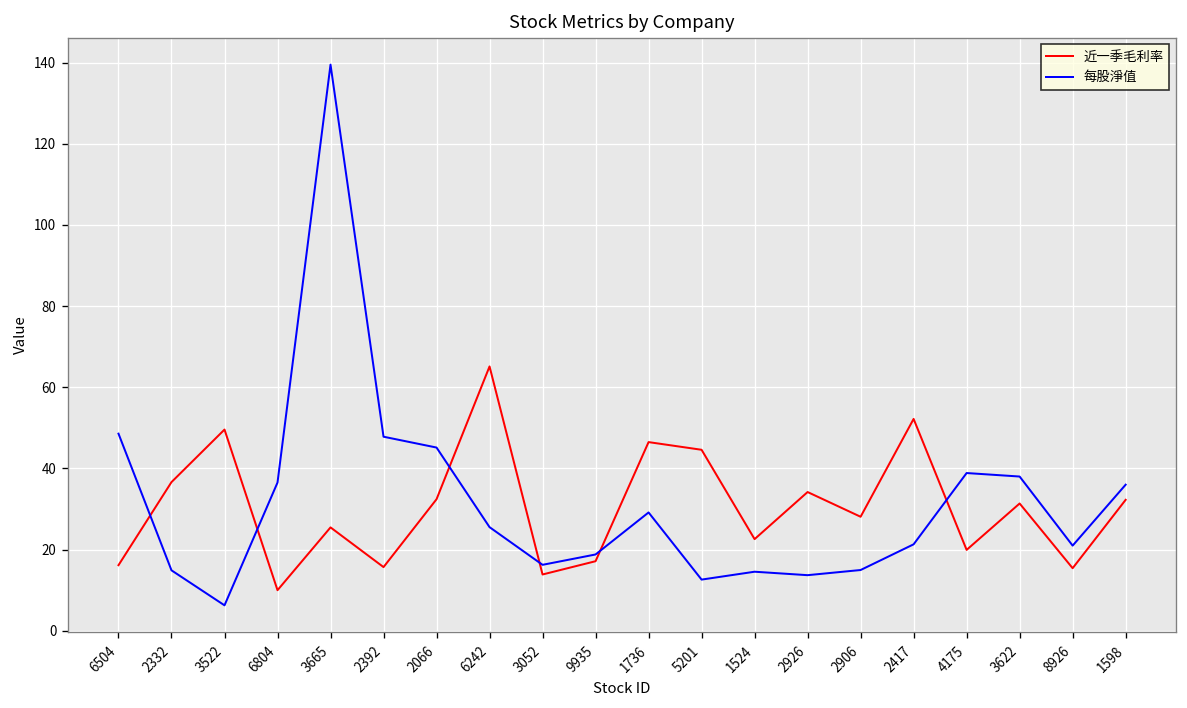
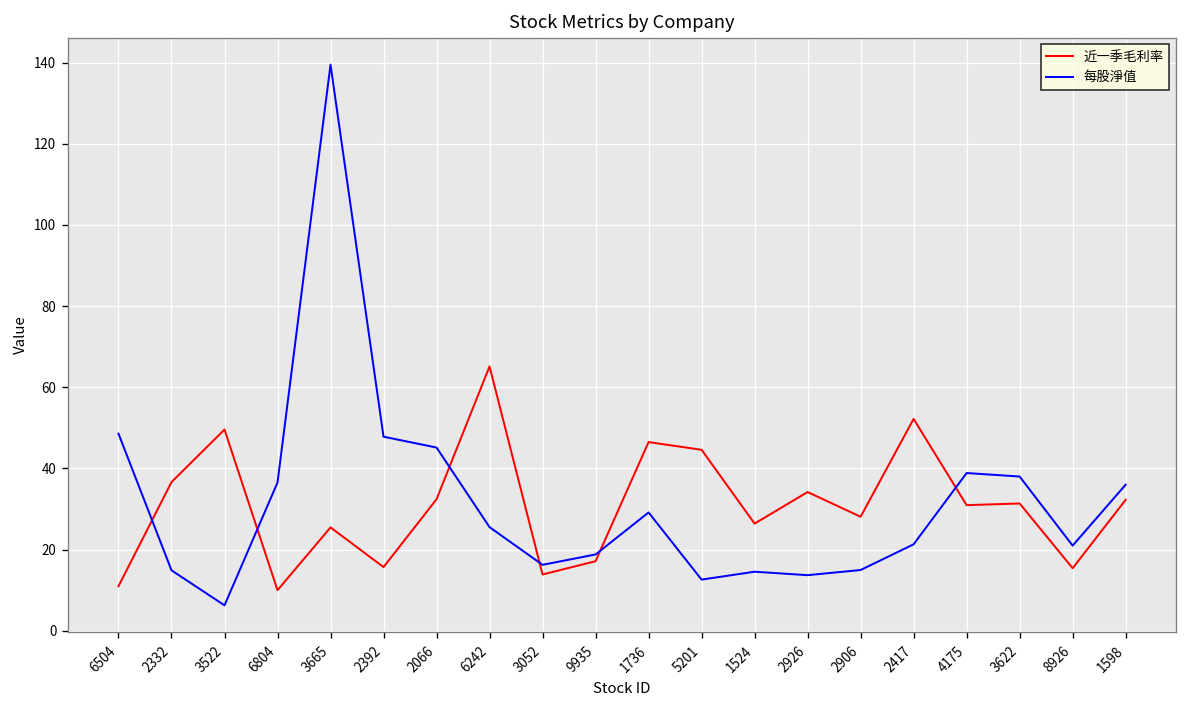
  {
    "近一季毛利率": {
-     "6504": 16,
+     "6504": 11,
      "2332": 37,
      "3522": 50,
      "6804": 10,
      "3665": 25,
      "2392": 16,
      "2066": 32,
      "6242": 65,
      "3052": 14,
      "9935": 17,
      "1736": 46,
      "5201": 45,
-     "1524": 23,
+     "1524": 26,
      "2926": 34,
      "2906": 28,
      "2417": 52,
-     "4175": 20,
+     "4175": 31,
      "3622": 31,
      "8926": 15,
      "1598": 32
    },
    "每股淨值": {
      "6504": 49,
      "2332": 15,
      "3522": 6,
      "6804": 37,
      "3665": 139,
      "2392": 48,
      "2066": 45,
      "6242": 26,
      "3052": 16,
      "9935": 19,
      "1736": 29,
      "5201": 13,
      "1524": 15,
      "2926": 14,
      "2906": 15,
      "2417": 21,
      "4175": 39,
      "3622": 38,
      "8926": 21,
      "1598": 36
    }
  }
